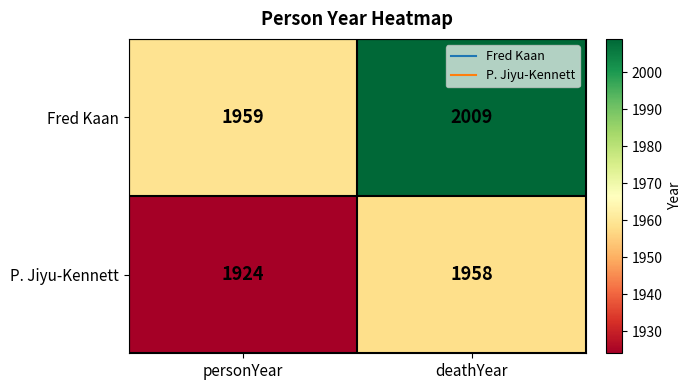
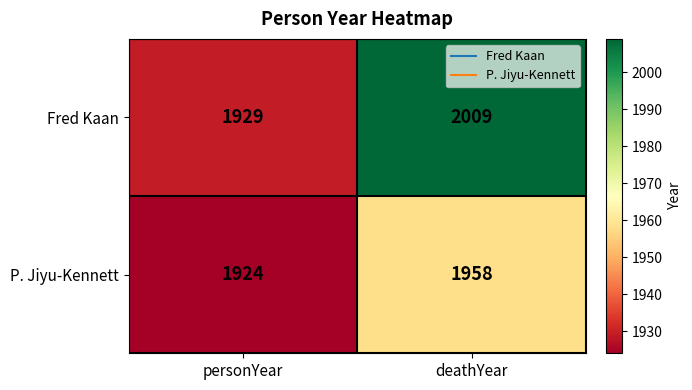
  {
    "Fred Kaan": {
-     "personYear": 1959,
+     "personYear": 1929,
      "deathYear": 2009
    },
    "P. Jiyu-Kennett": {
      "personYear": 1924,
      "deathYear": 1958
    }
  }
